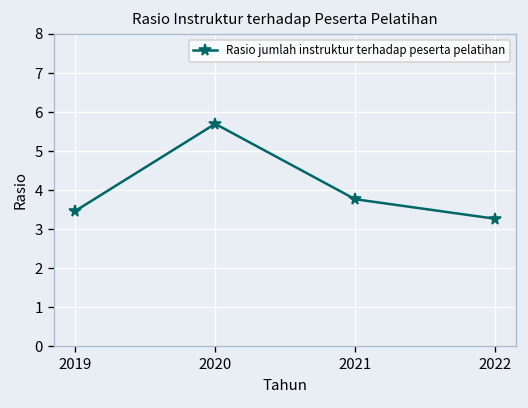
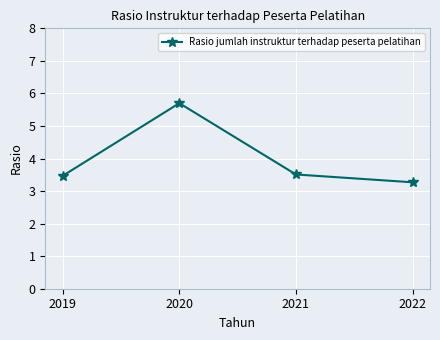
  {
    "2019": 3.5,
    "2020": 5.7,
-   "2021": 3.8,
+   "2021": 3.5,
    "2022": 3.3
  }
